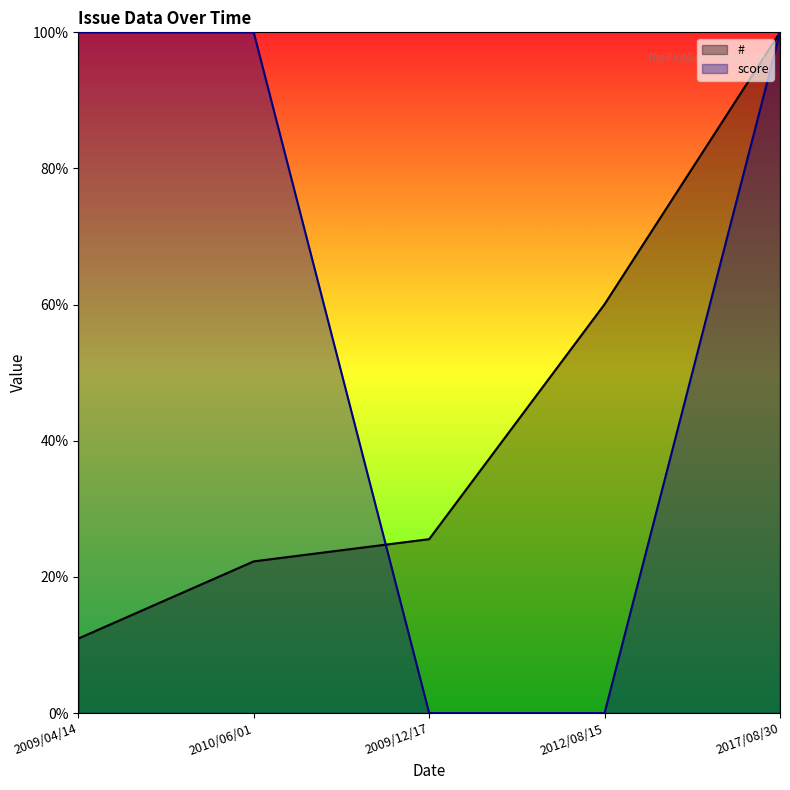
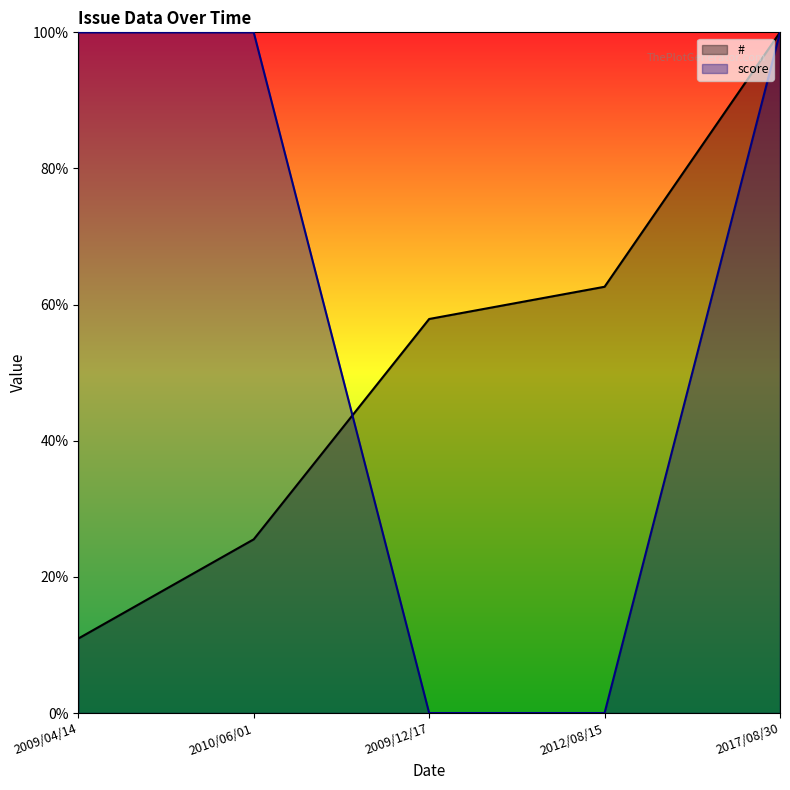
  {
    "#": {
      "2009/04/14": "11%",
-     "2010/06/01": "22%",
-     "2009/12/17": "26%",
-     "2012/08/15": "60%"
+     "2010/06/01": "26%",
+     "2009/12/17": "58%",
+     "2012/08/15": "63%"
    },
    "score": {
      "2009/04/14": "100%",
      "2010/06/01": "100%",
      "2009/12/17": "0%",
      "2012/08/15": "0%"
    }
  }
